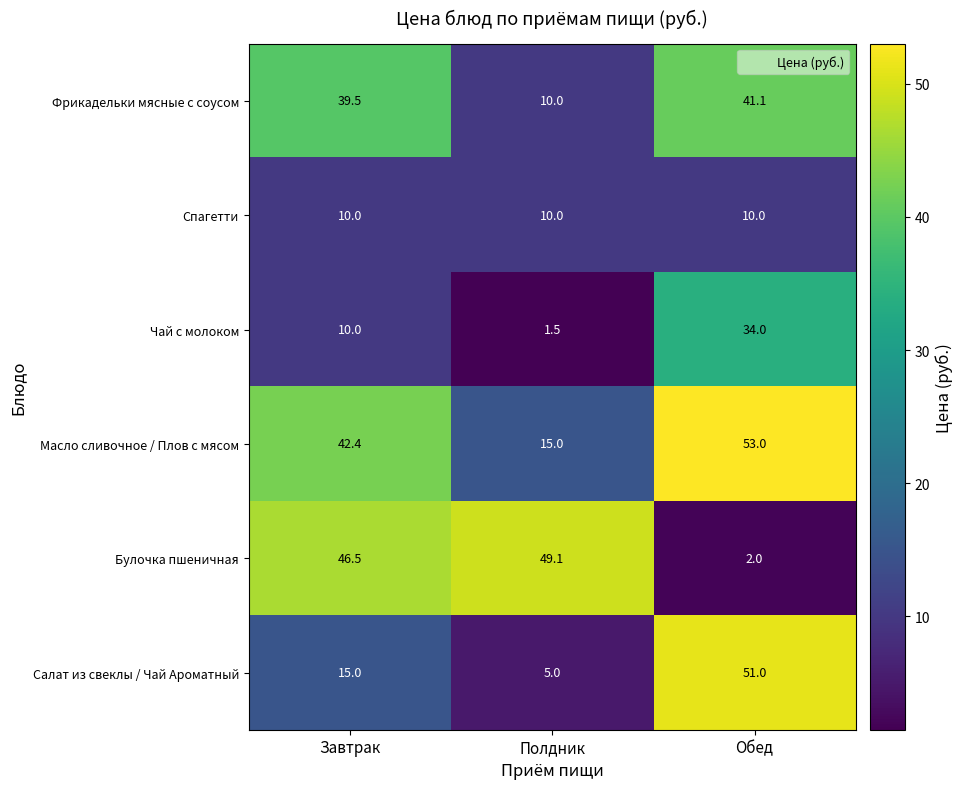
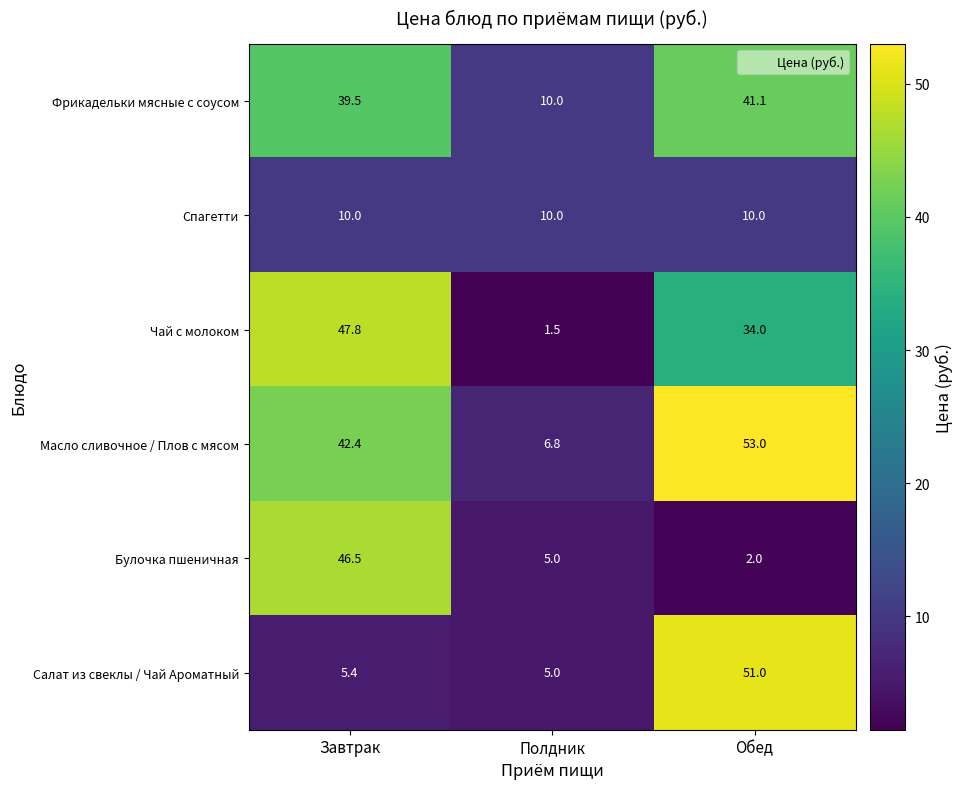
  {
    "Фрикадельки мясные с соусом": {
      "Завтрак": 39.5,
      "Полдник": 10.0,
      "Обед": 41.1
    },
    "Спагетти": {
      "Завтрак": 10.0,
      "Полдник": 10.0,
      "Обед": 10.0
    },
    "Чай с молоком": {
-     "Завтрак": 10.0,
+     "Завтрак": 47.8,
      "Полдник": 1.5,
      "Обед": 34.0
    },
    "Масло сливочное / Плов с мясом": {
      "Завтрак": 42.4,
-     "Полдник": 15.0,
+     "Полдник": 6.8,
      "Обед": 53.0
    },
    "Булочка пшеничная": {
      "Завтрак": 46.5,
-     "Полдник": 49.1,
+     "Полдник": 5.0,
      "Обед": 2.0
    },
    "Салат из свеклы / Чай Ароматный": {
-     "Завтрак": 15.0,
+     "Завтрак": 5.4,
      "Полдник": 5.0,
      "Обед": 51.0
    }
  }
